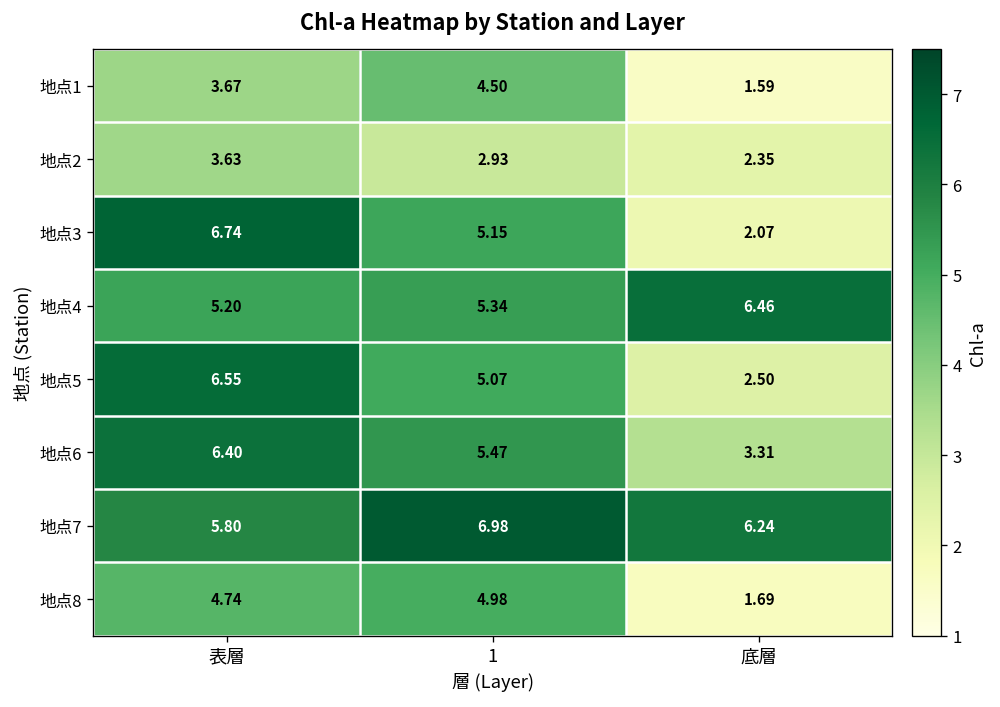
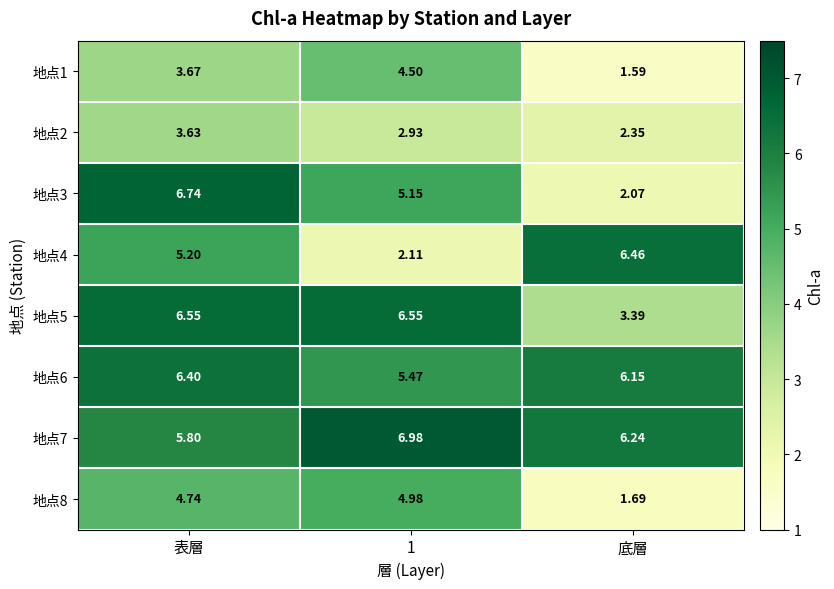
  {
    "地点1": {
      "表層": 3.67,
      "1": 4.50,
      "底層": 1.59
    },
    "地点2": {
      "表層": 3.63,
      "1": 2.93,
      "底層": 2.35
    },
    "地点3": {
      "表層": 6.74,
      "1": 5.15,
      "底層": 2.07
    },
    "地点4": {
      "表層": 5.20,
-     "1": 5.34,
+     "1": 2.11,
      "底層": 6.46
    },
    "地点5": {
      "表層": 6.55,
-     "1": 5.07,
-     "底層": 2.50
+     "1": 6.55,
+     "底層": 3.39
    },
    "地点6": {
      "表層": 6.40,
      "1": 5.47,
-     "底層": 3.31
+     "底層": 6.15
    },
    "地点7": {
      "表層": 5.80,
      "1": 6.98,
      "底層": 6.24
    },
    "地点8": {
      "表層": 4.74,
      "1": 4.98,
      "底層": 1.69
    }
  }
